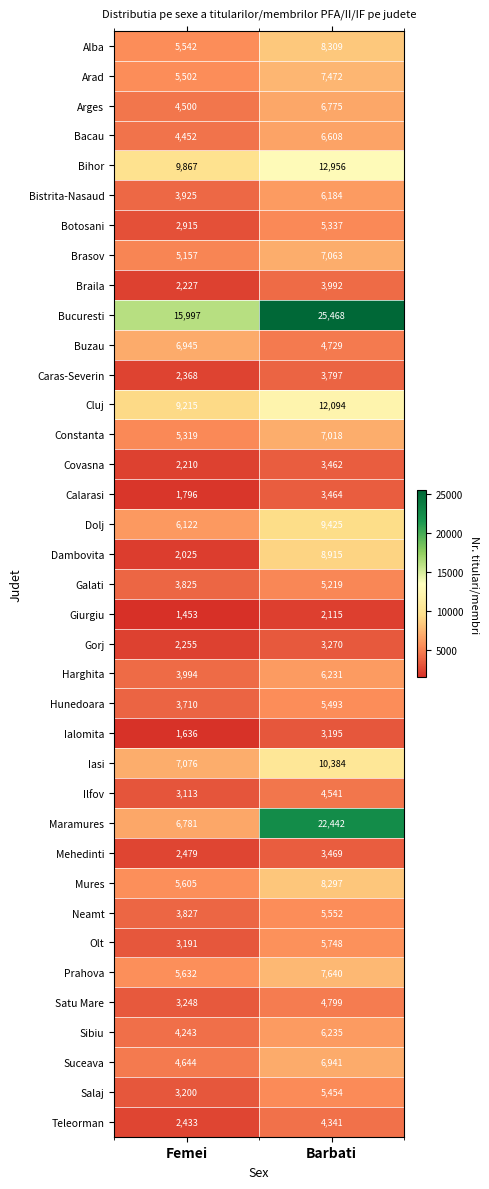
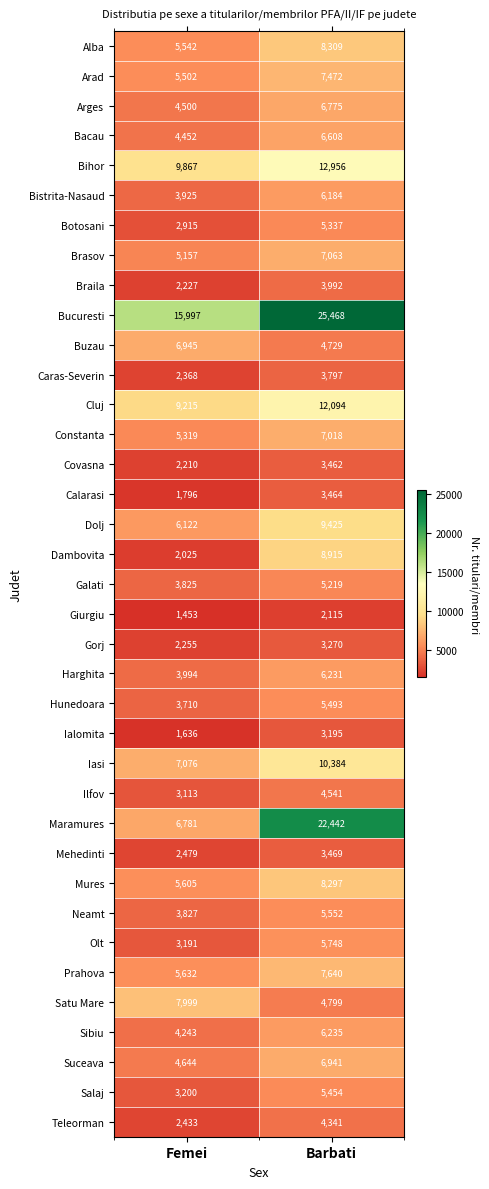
  {
    "Alba": {
      "Femei": "5,542",
      "Barbati": "8,309"
    },
    "Arad": {
      "Femei": "5,502",
      "Barbati": "7,472"
    },
    "Arges": {
      "Femei": "4,500",
      "Barbati": "6,775"
    },
    "Bacau": {
      "Femei": "4,452",
      "Barbati": "6,608"
    },
    "Bihor": {
      "Femei": "9,867",
      "Barbati": "12,956"
    },
    "Bistrita-Nasaud": {
      "Femei": "3,925",
      "Barbati": "6,184"
    },
    "Botosani": {
      "Femei": "2,915",
      "Barbati": "5,337"
    },
    "Brasov": {
      "Femei": "5,157",
      "Barbati": "7,063"
    },
    "Braila": {
      "Femei": "2,227",
      "Barbati": "3,992"
    },
    "Bucuresti": {
      "Femei": "15,997",
      "Barbati": "25,468"
    },
    "Buzau": {
      "Femei": "6,945",
      "Barbati": "4,729"
    },
    "Caras-Severin": {
      "Femei": "2,368",
      "Barbati": "3,797"
    },
    "Cluj": {
      "Femei": "9,215",
      "Barbati": "12,094"
    },
    "Constanta": {
      "Femei": "5,319",
      "Barbati": "7,018"
    },
    "Covasna": {
      "Femei": "2,210",
      "Barbati": "3,462"
    },
    "Calarasi": {
      "Femei": "1,796",
      "Barbati": "3,464"
    },
    "Dolj": {
      "Femei": "6,122",
      "Barbati": "9,425"
    },
    "Dambovita": {
      "Femei": "2,025",
      "Barbati": "8,915"
    },
    "Galati": {
      "Femei": "3,825",
      "Barbati": "5,219"
    },
    "Giurgiu": {
      "Femei": "1,453",
      "Barbati": "2,115"
    },
    "Gorj": {
      "Femei": "2,255",
      "Barbati": "3,270"
    },
    "Harghita": {
      "Femei": "3,994",
      "Barbati": "6,231"
    },
    "Hunedoara": {
      "Femei": "3,710",
      "Barbati": "5,493"
    },
    "Ialomita": {
      "Femei": "1,636",
      "Barbati": "3,195"
    },
    "Iasi": {
      "Femei": "7,076",
      "Barbati": "10,384"
    },
    "Ilfov": {
      "Femei": "3,113",
      "Barbati": "4,541"
    },
    "Maramures": {
      "Femei": "6,781",
      "Barbati": "22,442"
    },
    "Mehedinti": {
      "Femei": "2,479",
      "Barbati": "3,469"
    },
    "Mures": {
      "Femei": "5,605",
      "Barbati": "8,297"
    },
    "Neamt": {
      "Femei": "3,827",
      "Barbati": "5,552"
    },
    "Olt": {
      "Femei": "3,191",
      "Barbati": "5,748"
    },
    "Prahova": {
      "Femei": "5,632",
      "Barbati": "7,640"
    },
    "Satu Mare": {
-     "Femei": "3,248",
+     "Femei": "7,999",
      "Barbati": "4,799"
    },
    "Sibiu": {
      "Femei": "4,243",
      "Barbati": "6,235"
    },
    "Suceava": {
      "Femei": "4,644",
      "Barbati": "6,941"
    },
    "Salaj": {
      "Femei": "3,200",
      "Barbati": "5,454"
    },
    "Teleorman": {
      "Femei": "2,433",
      "Barbati": "4,341"
    }
  }
